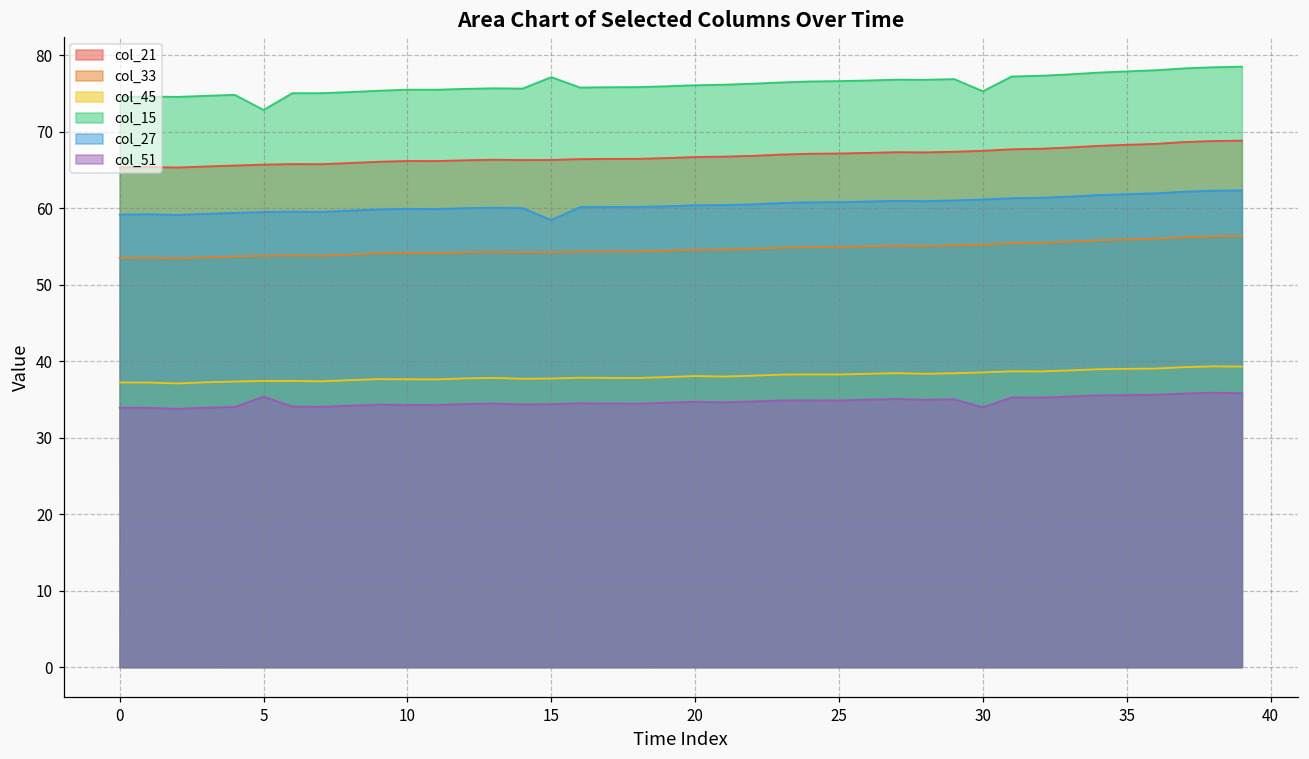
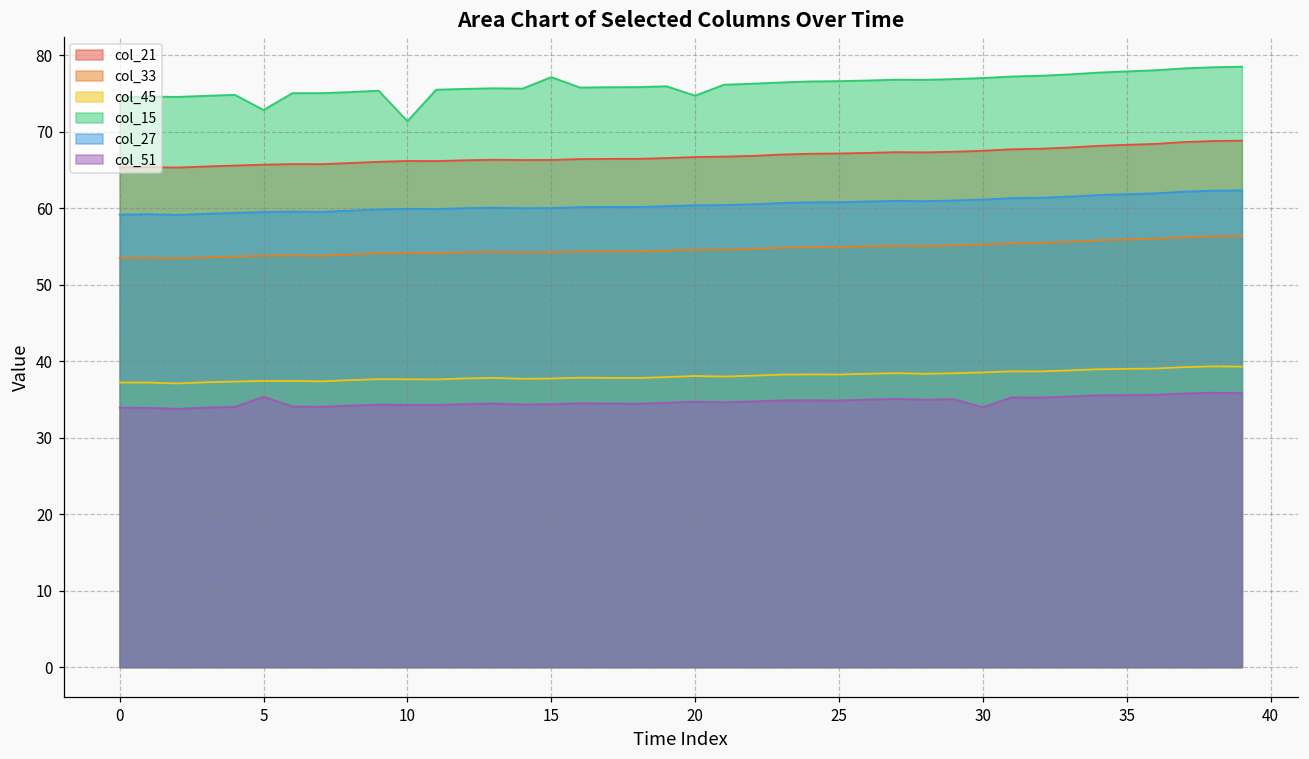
  {
    "col_15": {
      "5": 73,
-     "10": 76,
+     "10": 71,
      "15": 77,
-     "20": 76,
+     "20": 75,
      "25": 77,
-     "30": 75,
+     "30": 77,
      "35": 78
    },
    "col_27": {
      "0": 59,
      "5": 60,
      "10": 60,
-     "15": 58,
+     "15": 60,
      "20": 60,
      "25": 61,
      "30": 61,
      "35": 62
    },
    "col_51": {
      "0": 34,
      "5": 35,
      "10": 34,
      "15": 34,
      "20": 35,
      "25": 35,
      "30": 34,
      "35": 36
    }
  }
